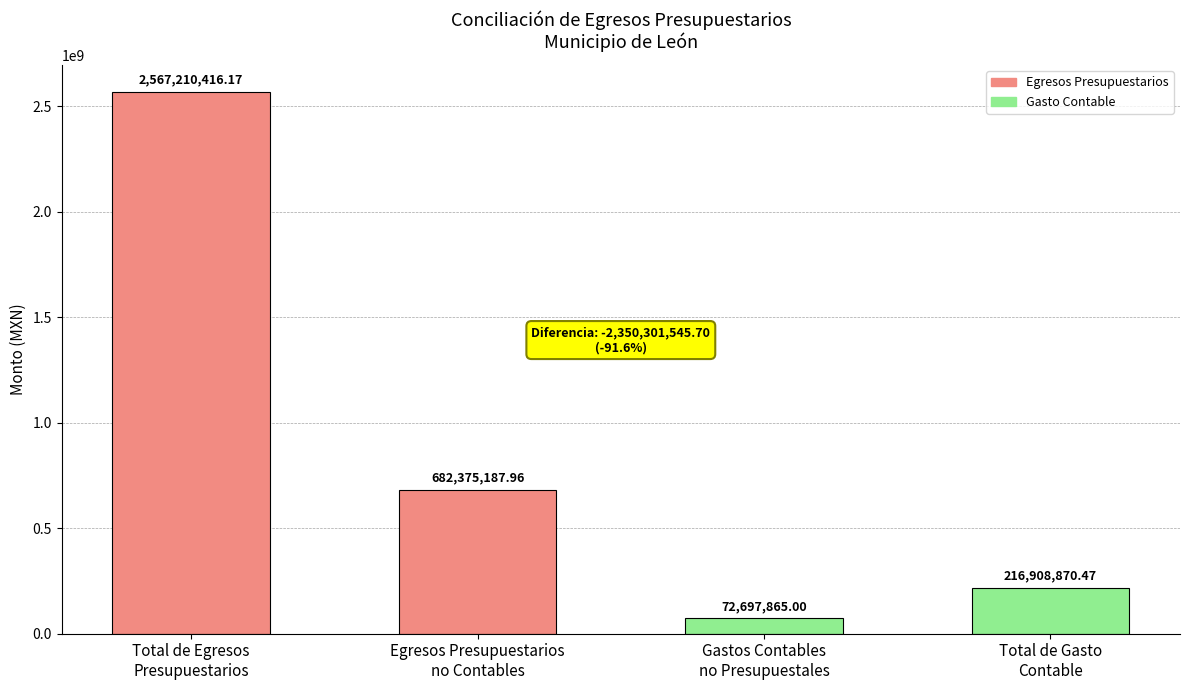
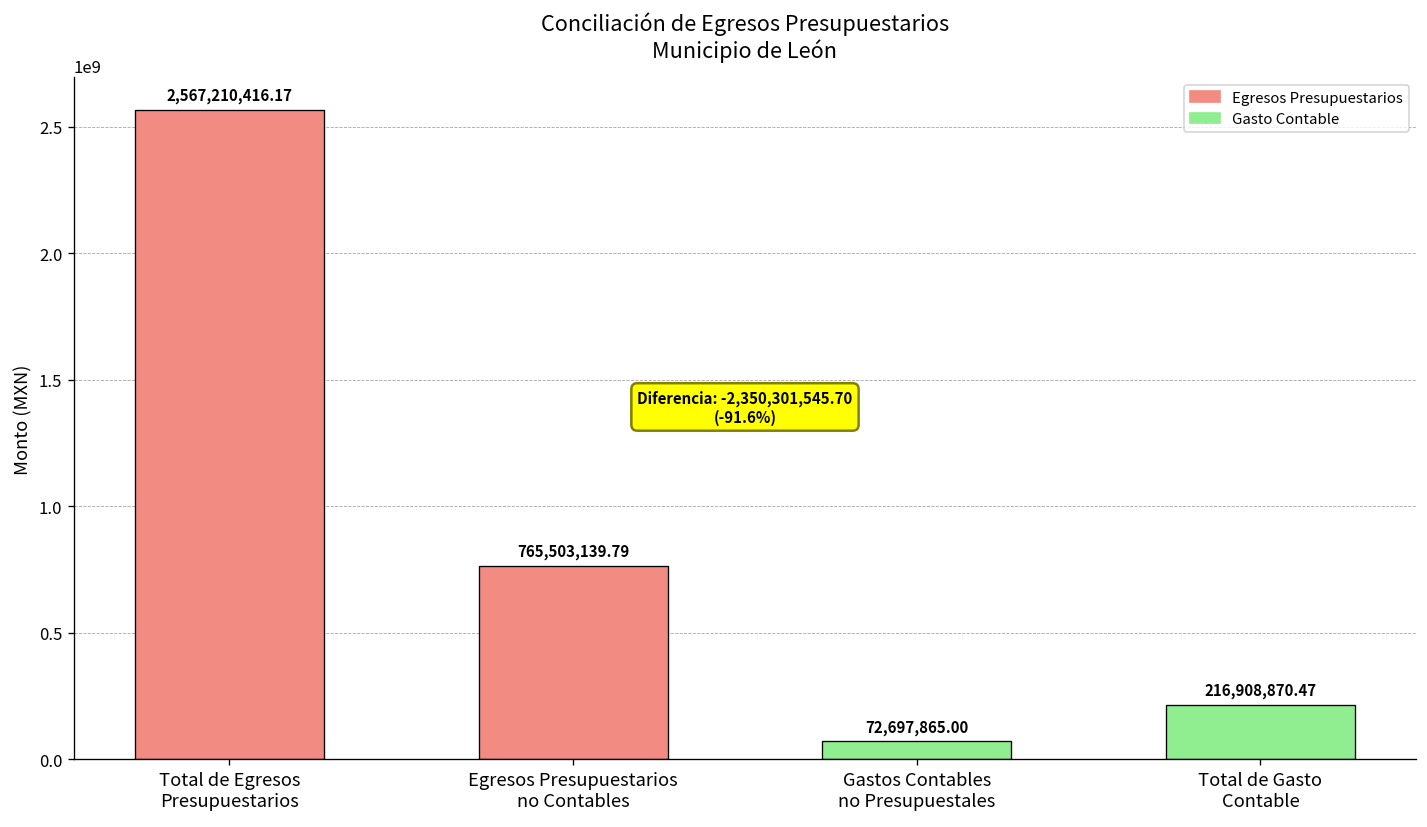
  {
    "Total de Egresos Presupuestarios": "2,567,210,416.17",
-   "Egresos Presupuestarios no Contables": "682,375,187.96",
+   "Egresos Presupuestarios no Contables": "765,503,139.79",
    "Gastos Contables no Presupuestales": "72,697,865.00",
    "Total de Gasto Contable": "216,908,870.47"
  }
